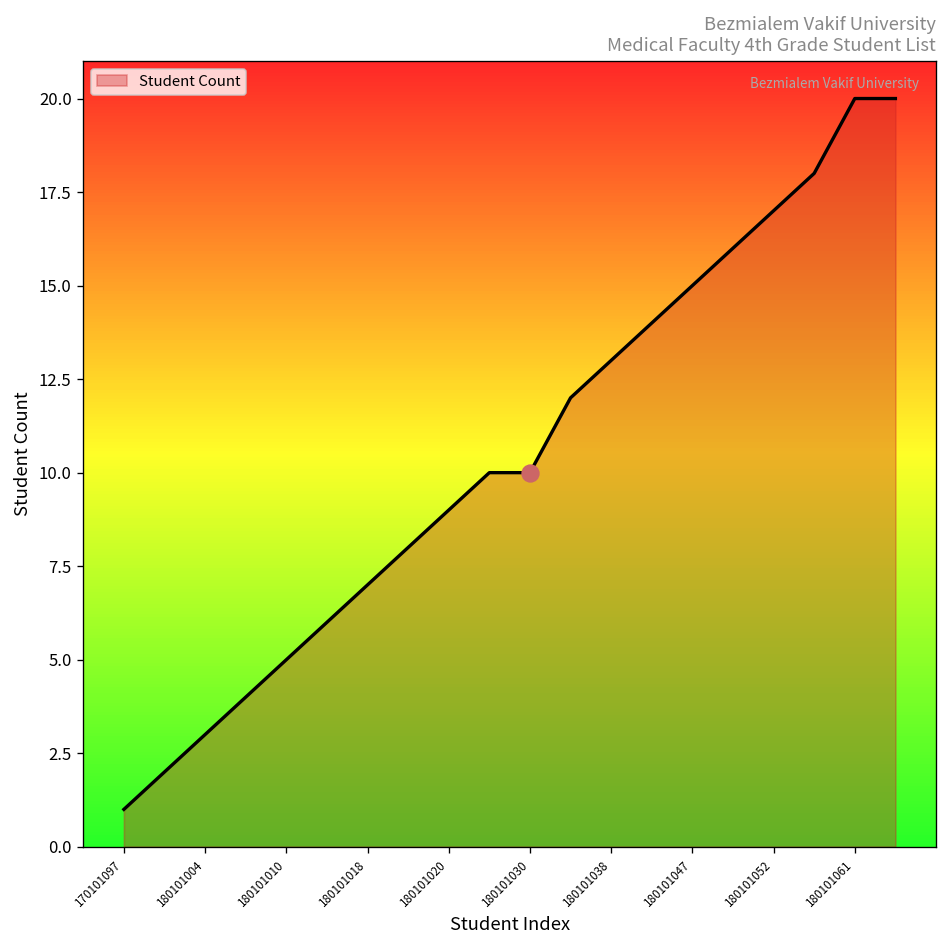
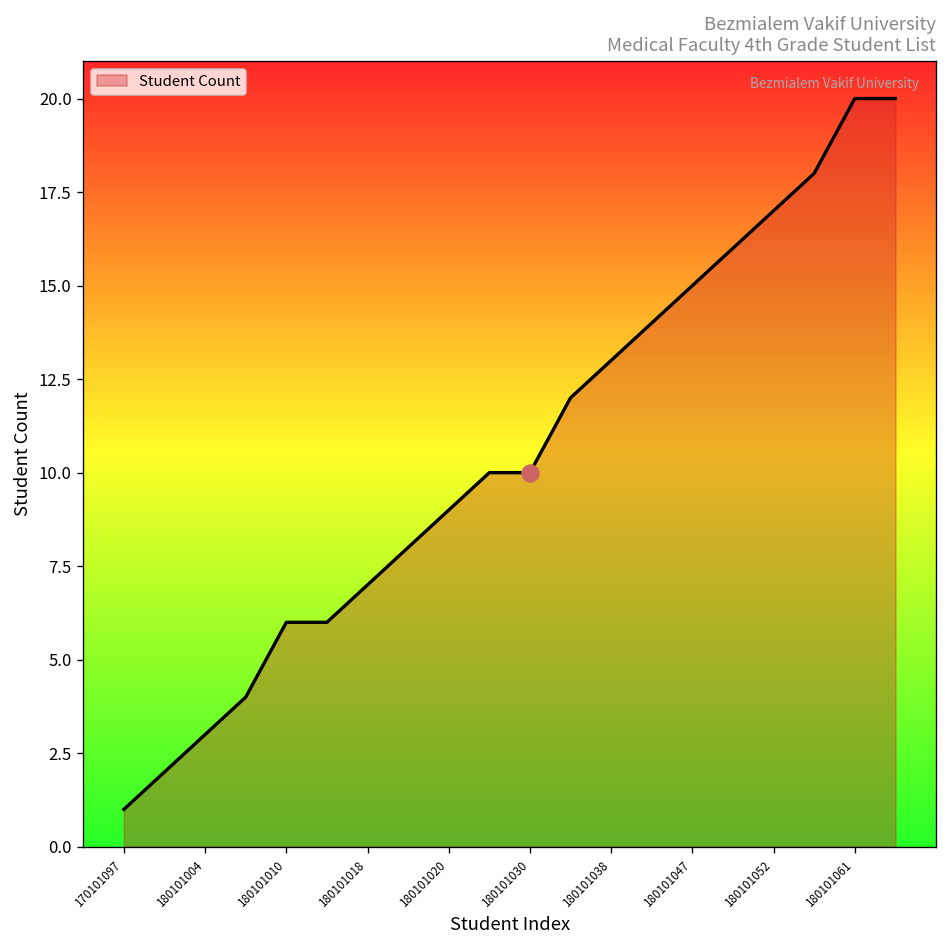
  {
    "Student Count": {
      "170101097": 1,
      "180101004": 3,
-     "180101010": 5,
+     "180101010": 6,
      "180101018": 7,
      "180101020": 9,
      "180101038": 13,
      "180101047": 15,
      "180101052": 17,
      "180101061": 20
    }
  }
